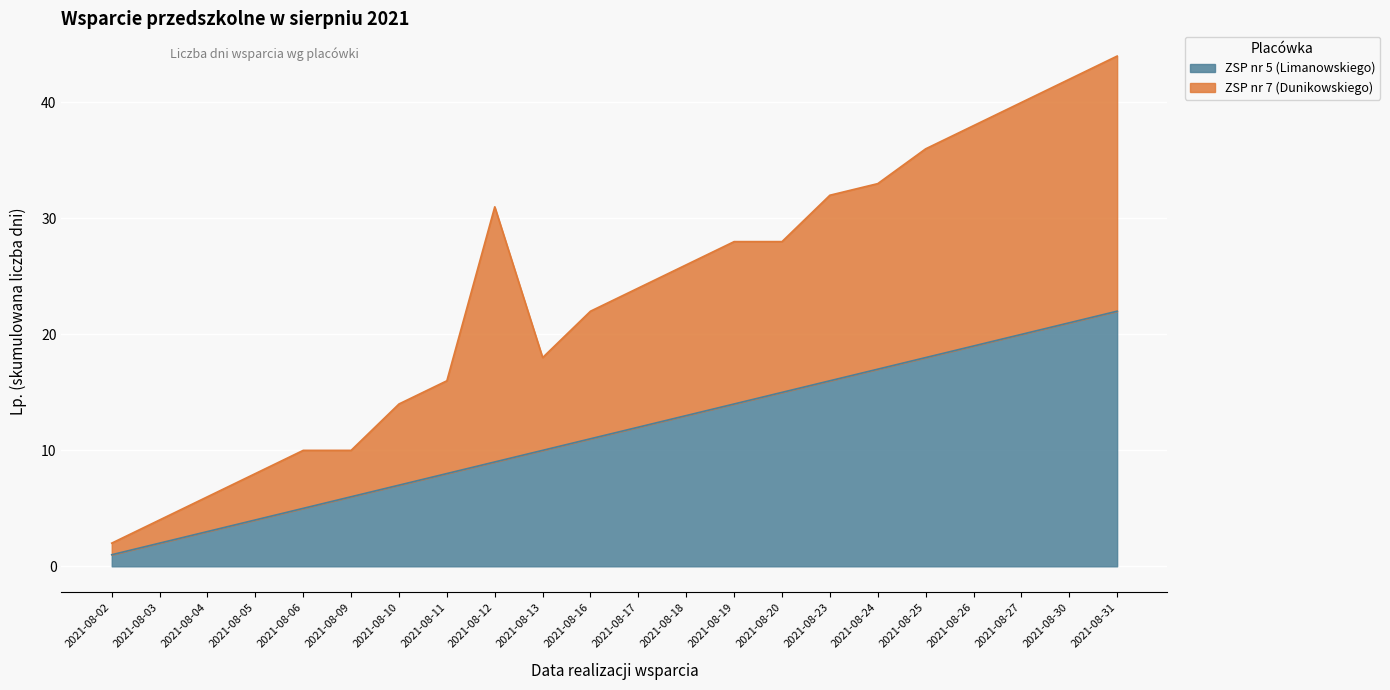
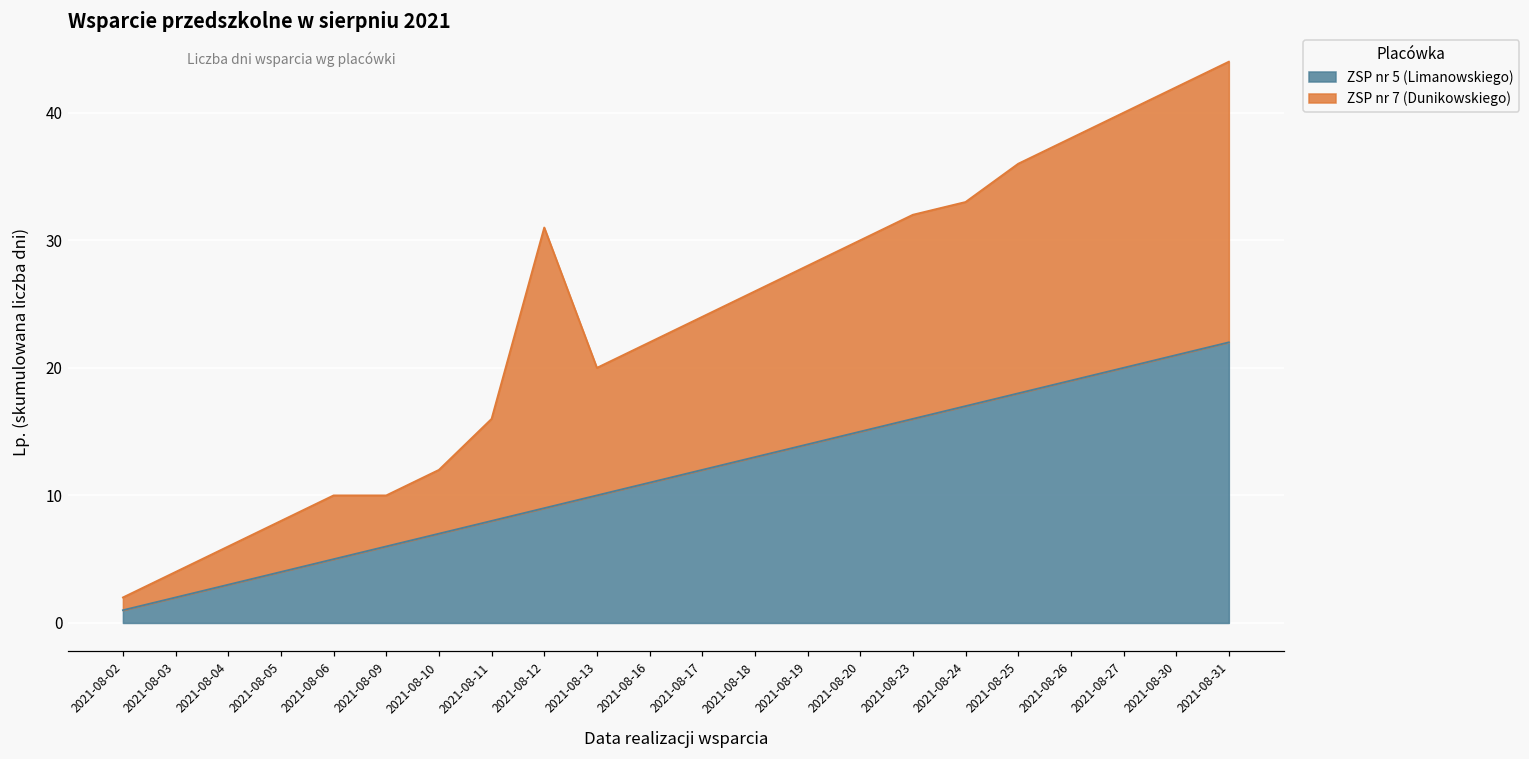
  {
    "ZSP nr 5 (Limanowskiego)": {
      "2021-08-02": 1,
      "2021-08-03": 2,
      "2021-08-04": 3,
      "2021-08-05": 4,
      "2021-08-06": 5,
      "2021-08-09": 6,
      "2021-08-10": 7,
      "2021-08-11": 8,
      "2021-08-12": 9,
      "2021-08-13": 10,
      "2021-08-16": 11,
      "2021-08-17": 12,
      "2021-08-18": 13,
      "2021-08-19": 14,
      "2021-08-20": 15,
      "2021-08-23": 16,
      "2021-08-24": 17,
      "2021-08-25": 18,
      "2021-08-26": 19,
      "2021-08-27": 20,
      "2021-08-30": 21,
      "2021-08-31": 22
    },
    "ZSP nr 7 (Dunikowskiego)": {
      "2021-08-02": 1,
      "2021-08-03": 2,
      "2021-08-04": 3,
      "2021-08-05": 4,
      "2021-08-06": 5,
      "2021-08-09": 4,
-     "2021-08-10": 7,
+     "2021-08-10": 5,
      "2021-08-11": 8,
      "2021-08-12": 22,
-     "2021-08-13": 8,
+     "2021-08-13": 10,
      "2021-08-16": 11,
      "2021-08-17": 12,
      "2021-08-18": 13,
      "2021-08-19": 14,
-     "2021-08-20": 13,
+     "2021-08-20": 15,
      "2021-08-23": 16,
      "2021-08-24": 16,
      "2021-08-25": 18,
      "2021-08-26": 19,
      "2021-08-27": 20,
      "2021-08-30": 21,
      "2021-08-31": 22
    }
  }
